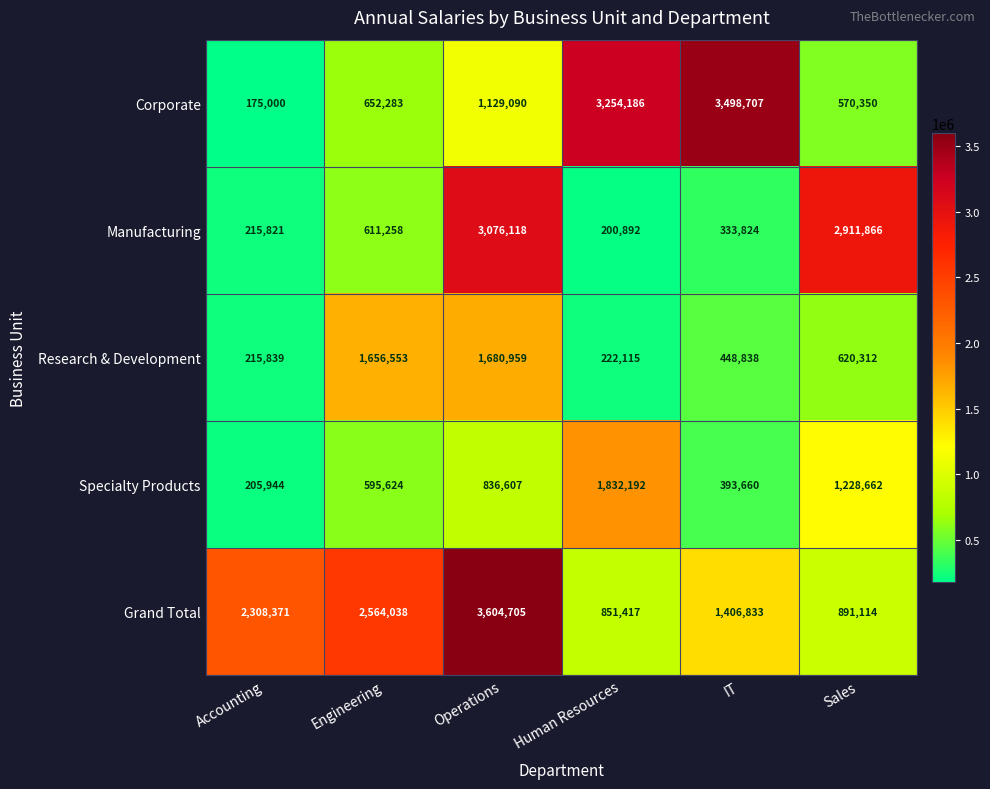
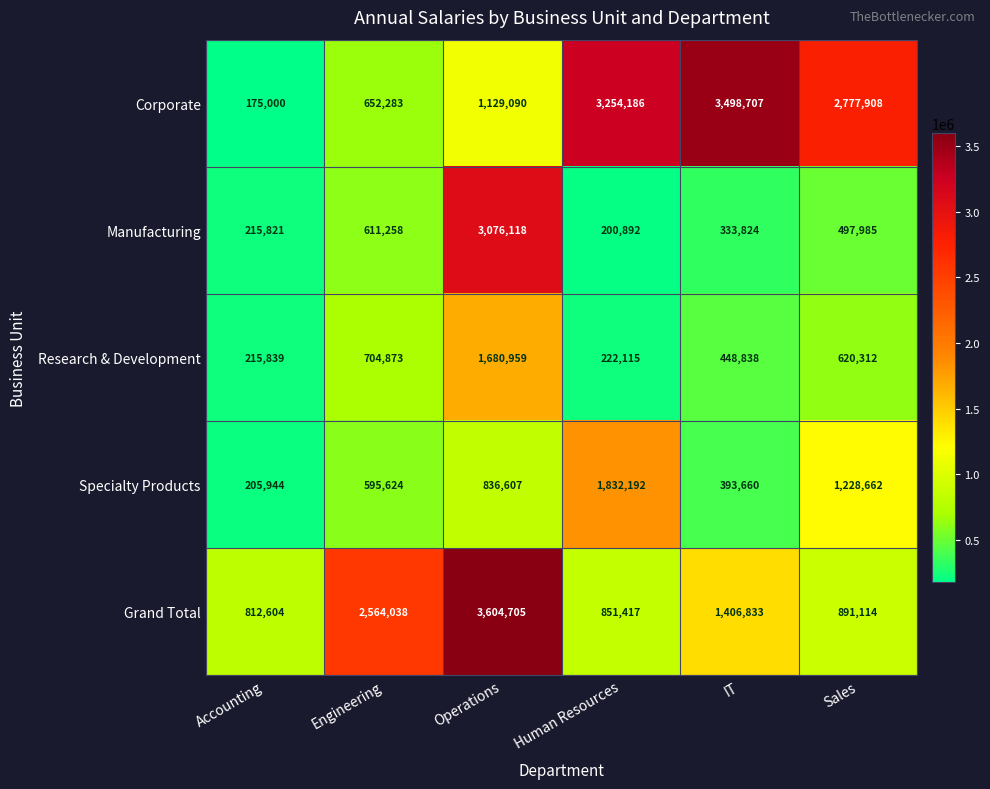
  {
    "Corporate": {
      "Accounting": "175,000",
      "Engineering": "652,283",
      "Operations": "1,129,090",
      "Human Resources": "3,254,186",
      "IT": "3,498,707",
-     "Sales": "570,350"
+     "Sales": "2,777,908"
    },
    "Manufacturing": {
      "Accounting": "215,821",
      "Engineering": "611,258",
      "Operations": "3,076,118",
      "Human Resources": "200,892",
      "IT": "333,824",
-     "Sales": "2,911,866"
+     "Sales": "497,985"
    },
    "Research & Development": {
      "Accounting": "215,839",
-     "Engineering": "1,656,553",
+     "Engineering": "704,873",
      "Operations": "1,680,959",
      "Human Resources": "222,115",
      "IT": "448,838",
      "Sales": "620,312"
    },
    "Specialty Products": {
      "Accounting": "205,944",
      "Engineering": "595,624",
      "Operations": "836,607",
      "Human Resources": "1,832,192",
      "IT": "393,660",
      "Sales": "1,228,662"
    },
    "Grand Total": {
-     "Accounting": "2,308,371",
+     "Accounting": "812,604",
      "Engineering": "2,564,038",
      "Operations": "3,604,705",
      "Human Resources": "851,417",
      "IT": "1,406,833",
      "Sales": "891,114"
    }
  }
